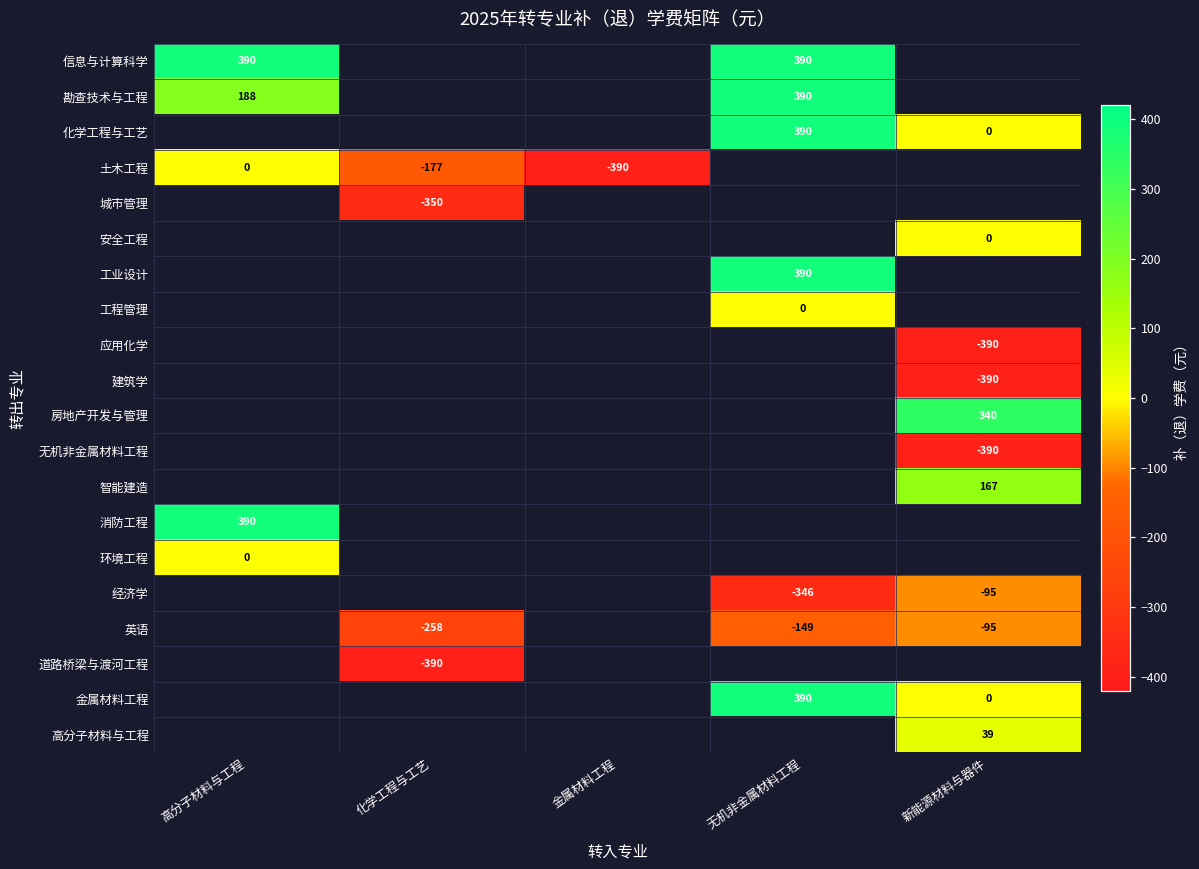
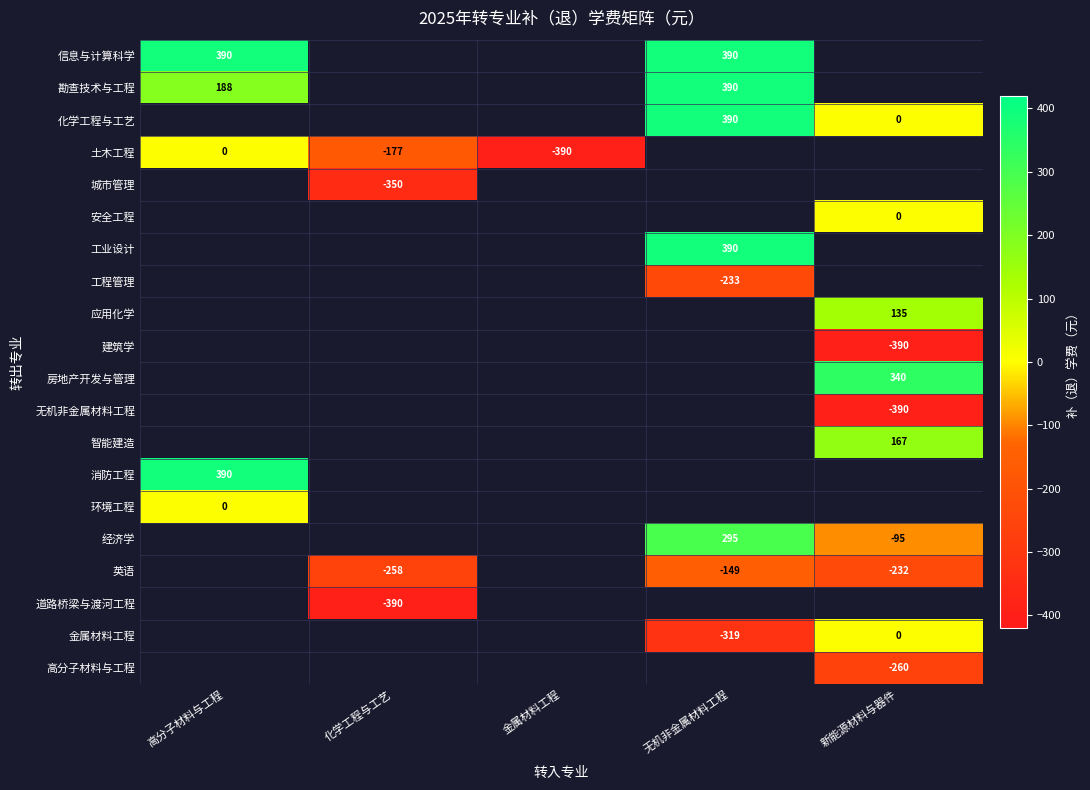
  {
    "信息与计算科学": {
      "高分子材料与工程": 390,
      "无机非金属材料工程": 390
    },
    "勘查技术与工程": {
      "高分子材料与工程": 188,
      "无机非金属材料工程": 390
    },
    "化学工程与工艺": {
      "无机非金属材料工程": 390,
      "新能源材料与器件": 0
    },
    "土木工程": {
      "高分子材料与工程": 0,
      "化学工程与工艺": -177,
      "金属材料工程": -390
    },
    "城市管理": {
      "化学工程与工艺": -350
    },
    "安全工程": {
      "新能源材料与器件": 0
    },
    "工业设计": {
      "无机非金属材料工程": 390
    },
    "工程管理": {
-     "无机非金属材料工程": 0
+     "无机非金属材料工程": -233
    },
    "应用化学": {
-     "新能源材料与器件": -390
+     "新能源材料与器件": 135
    },
    "建筑学": {
      "新能源材料与器件": -390
    },
    "房地产开发与管理": {
      "新能源材料与器件": 340
    },
    "无机非金属材料工程": {
      "新能源材料与器件": -390
    },
    "智能建造": {
      "新能源材料与器件": 167
    },
    "消防工程": {
      "高分子材料与工程": 390
    },
    "环境工程": {
      "高分子材料与工程": 0
    },
    "经济学": {
-     "无机非金属材料工程": -346,
+     "无机非金属材料工程": 295,
      "新能源材料与器件": -95
    },
    "英语": {
      "化学工程与工艺": -258,
      "无机非金属材料工程": -149,
-     "新能源材料与器件": -95
+     "新能源材料与器件": -232
    },
    "道路桥梁与渡河工程": {
      "化学工程与工艺": -390
    },
    "金属材料工程": {
-     "无机非金属材料工程": 390,
+     "无机非金属材料工程": -319,
      "新能源材料与器件": 0
    },
    "高分子材料与工程": {
-     "新能源材料与器件": 39
+     "新能源材料与器件": -260
    }
  }
